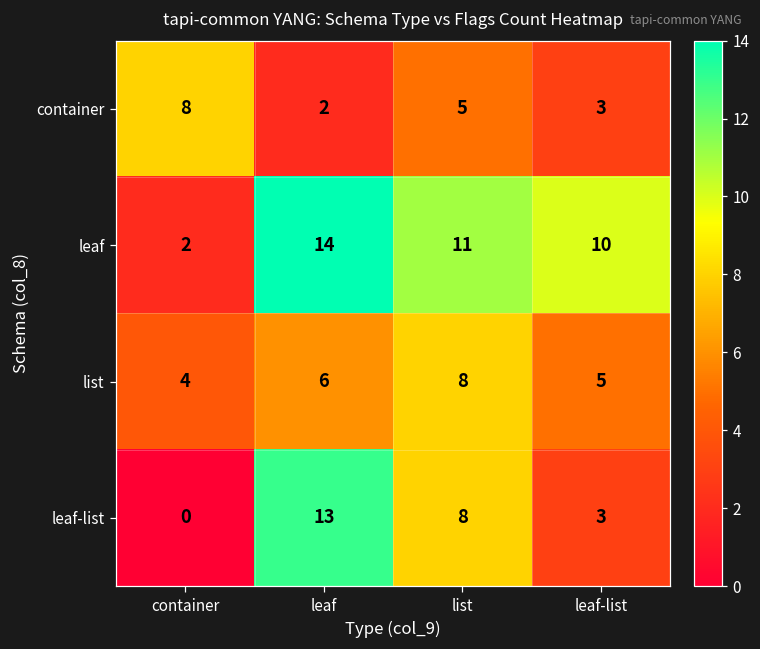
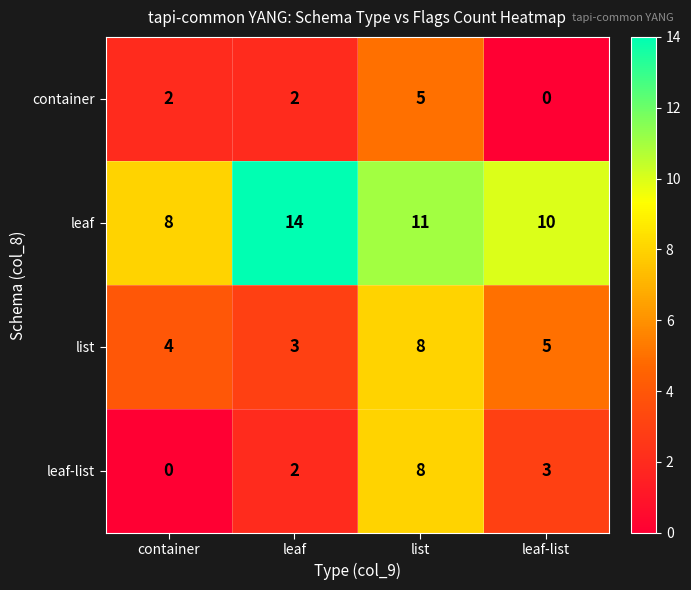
  {
    "container": {
-     "container": 8,
+     "container": 2,
      "leaf": 2,
      "list": 5,
-     "leaf-list": 3
+     "leaf-list": 0
    },
    "leaf": {
-     "container": 2,
+     "container": 8,
      "leaf": 14,
      "list": 11,
      "leaf-list": 10
    },
    "list": {
      "container": 4,
-     "leaf": 6,
+     "leaf": 3,
      "list": 8,
      "leaf-list": 5
    },
    "leaf-list": {
      "container": 0,
-     "leaf": 13,
+     "leaf": 2,
      "list": 8,
      "leaf-list": 3
    }
  }
